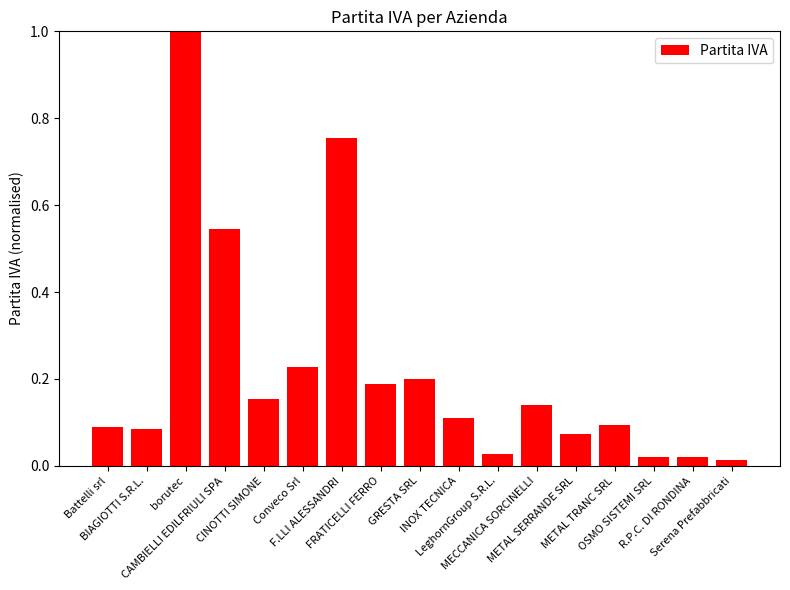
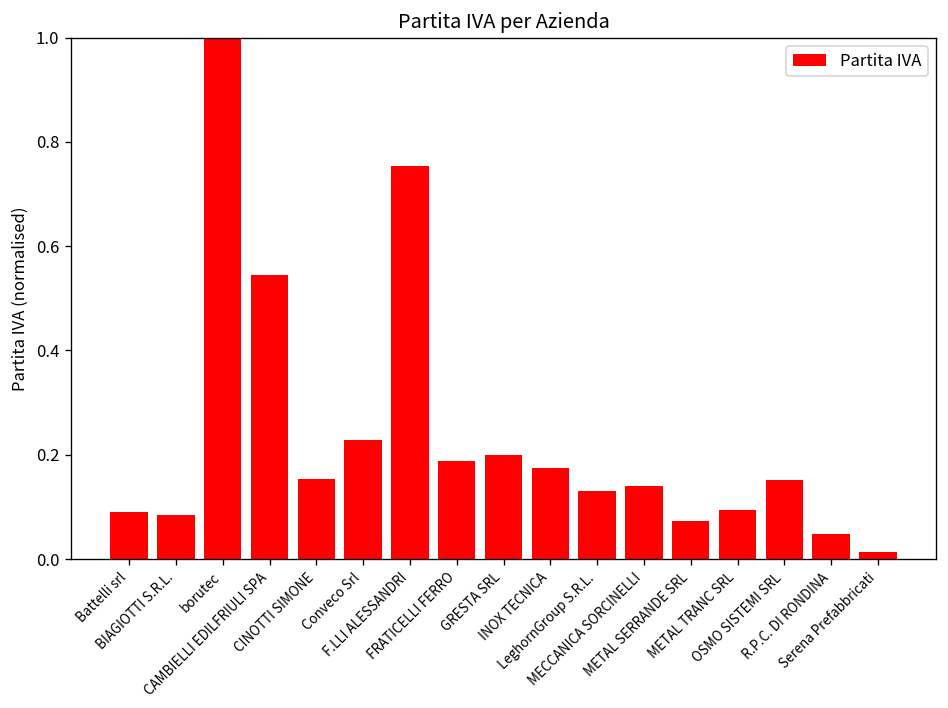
  {
    "Battelli srl": 0.09,
    "BIAGIOTTI S.R.L.": 0.08,
    "borutec": 1.00,
    "CAMBIELLI EDILFRIULI SPA": 0.55,
    "CINOTTI SIMONE": 0.15,
    "Conveco Srl": 0.23,
    "F.LLI ALESSANDRI": 0.75,
    "FRATICELLI FERRO": 0.19,
    "GRESTA SRL": 0.20,
-   "INOX TECNICA": 0.11,
-   "LeghornGroup S.R.L.": 0.03,
+   "INOX TECNICA": 0.17,
+   "LeghornGroup S.R.L.": 0.13,
    "MECCANICA SORCINELLI": 0.14,
    "METAL SERRANDE SRL": 0.07,
    "METAL TRANC SRL": 0.09,
-   "OSMO SISTEMI SRL": 0.02,
-   "R.P.C. DI RONDINA": 0.02,
+   "OSMO SISTEMI SRL": 0.15,
+   "R.P.C. DI RONDINA": 0.05,
    "Serena Prefabbricati": 0.01
  }
